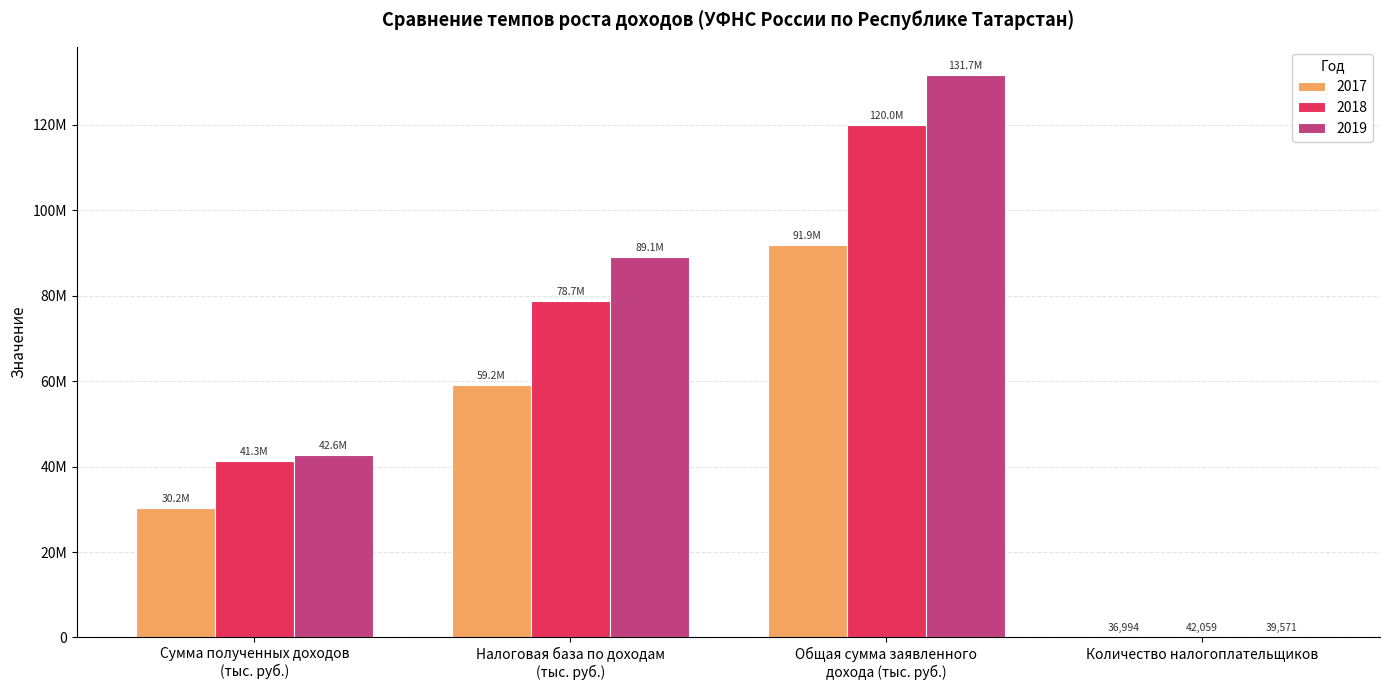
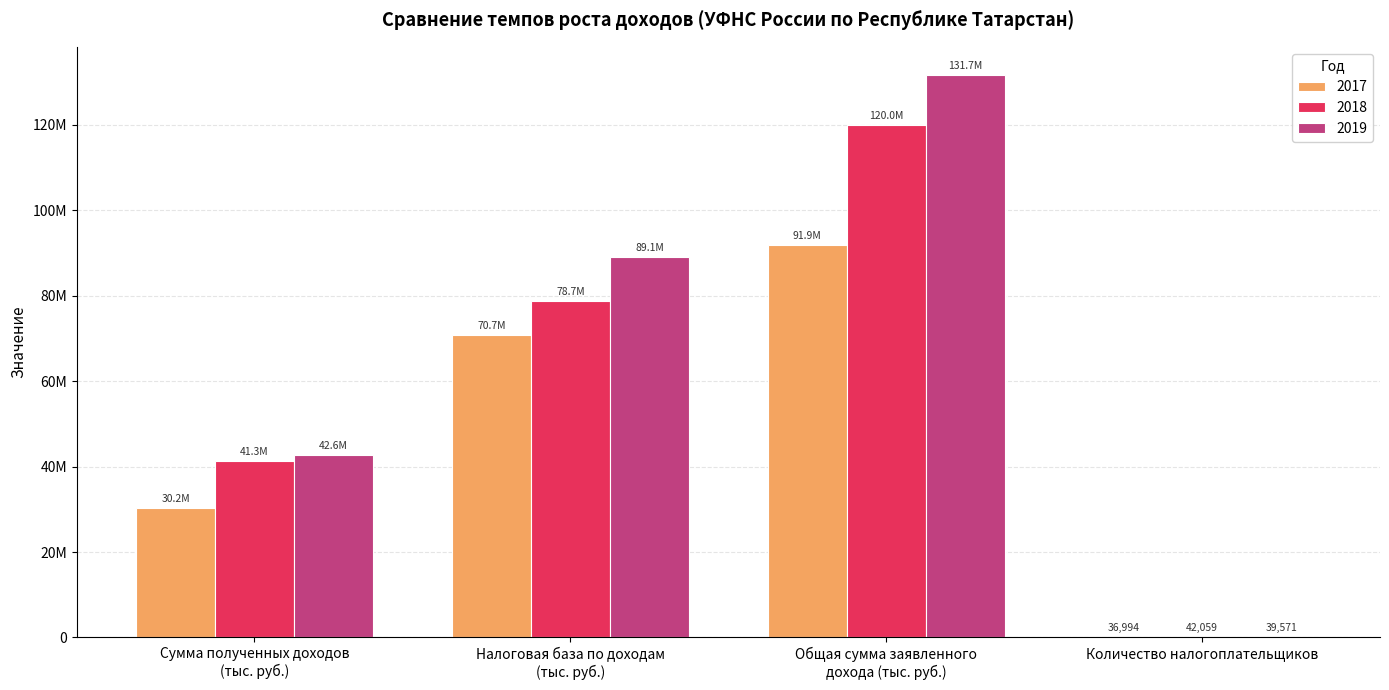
  {
    "2017": {
      "Сумма полученных доходов (тыс. руб.)": "30.2M",
-     "Налоговая база по доходам (тыс. руб.)": "59.2M",
+     "Налоговая база по доходам (тыс. руб.)": "70.7M",
      "Общая сумма заявленного дохода (тыс. руб.)": "91.9M",
      "Количество налогоплательщиков": "36,994"
    }
  }
